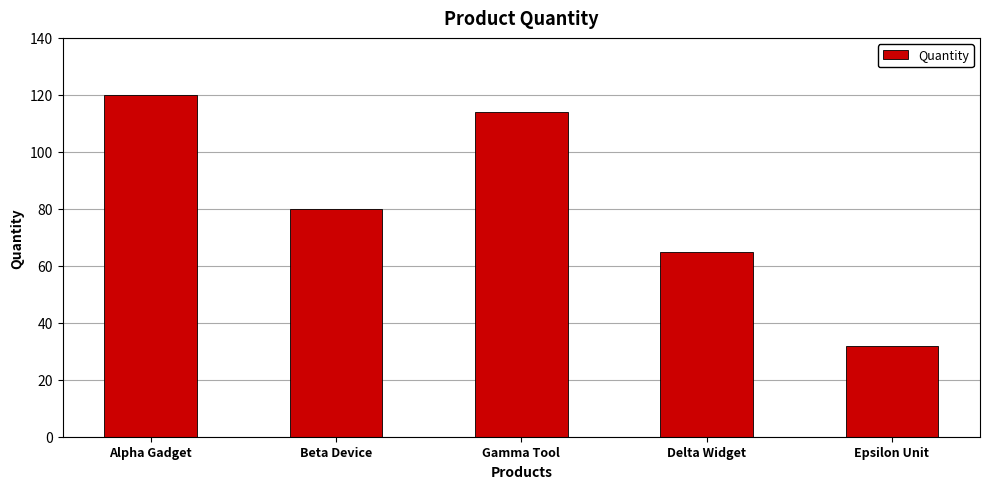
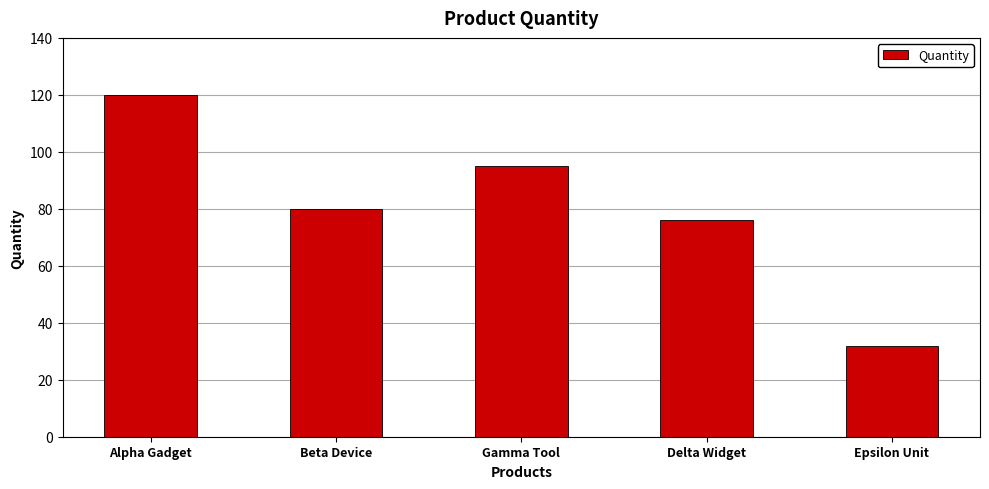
  {
    "Alpha Gadget": 120,
    "Beta Device": 80,
-   "Gamma Tool": 114,
-   "Delta Widget": 65,
+   "Gamma Tool": 95,
+   "Delta Widget": 76,
    "Epsilon Unit": 32
  }
